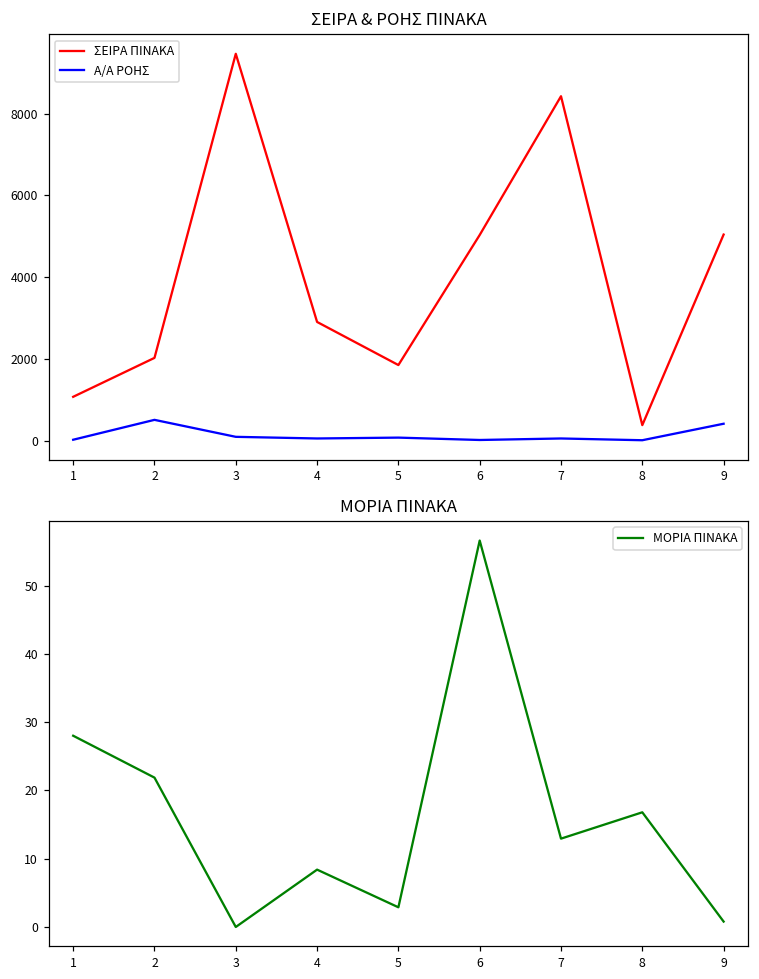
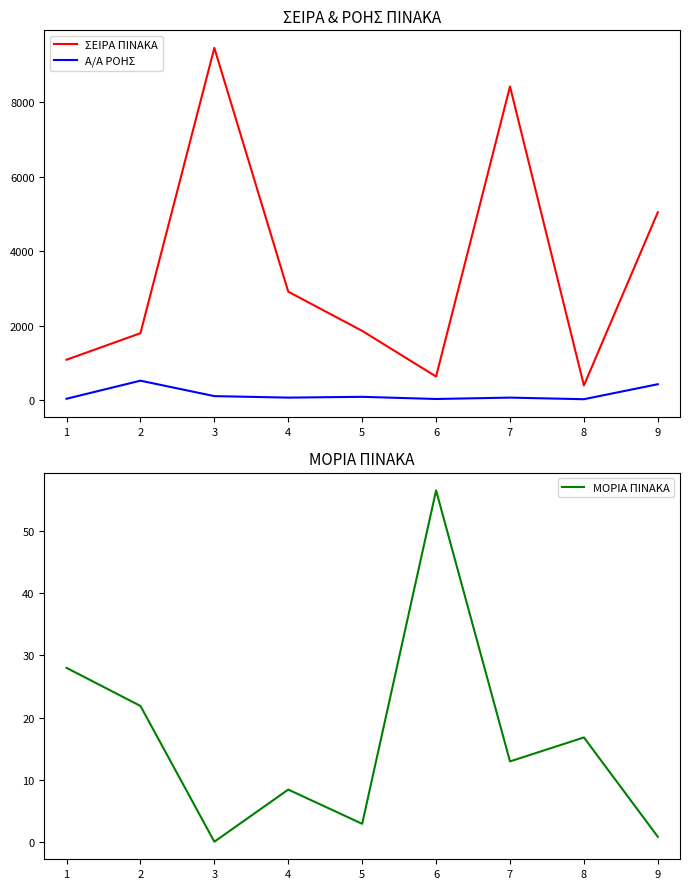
  {
    "ΣΕΙΡΑ & ΡΟΗΣ ΠΙΝΑΚΑ": {
      "ΣΕΙΡΑ ΠΙΝΑΚΑ": {
        "1": 1100,
-       "2": 2000,
+       "2": 1800,
        "3": 9500,
        "4": 2900,
        "5": 1900,
-       "6": 5000,
+       "6": 600,
        "7": 8400,
        "8": 400,
        "9": 5000
      },
      "Α/Α ΡΟΗΣ": {
        "1": 0,
        "2": 500,
        "3": 100,
        "4": 100,
        "5": 100,
        "6": 0,
        "7": 100,
        "8": 0,
        "9": 400
      }
    },
    "ΜΟΡΙΑ ΠΙΝΑΚΑ": {
      "1": 28,
      "2": 22,
      "3": 0,
      "4": 8,
      "5": 3,
      "6": 57,
      "7": 13,
      "8": 17,
      "9": 1
    }
  }
